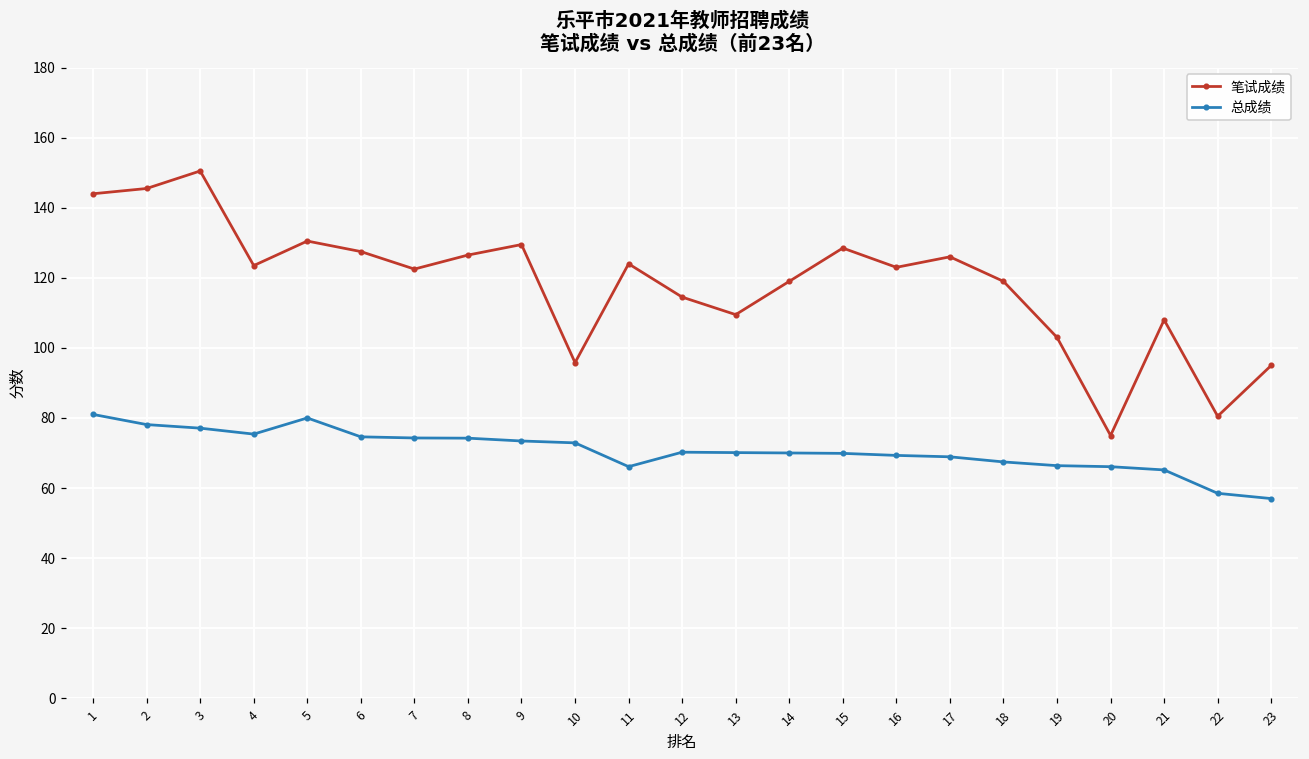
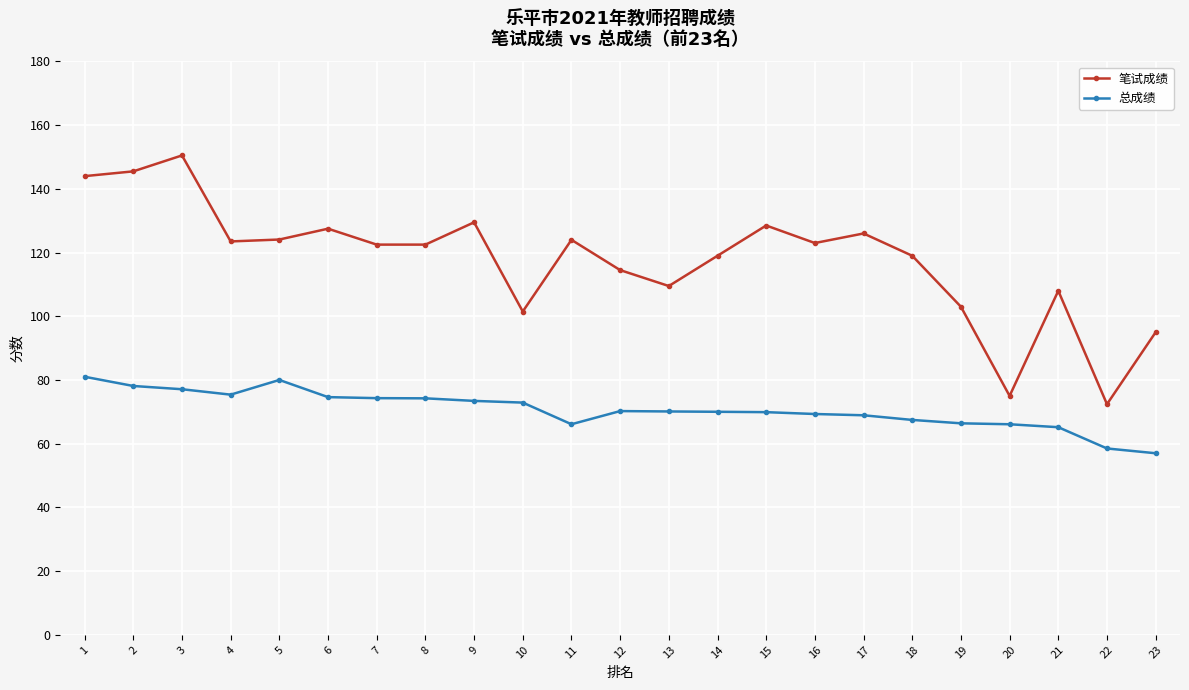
  {
    "笔试成绩": {
      "1": 144,
      "2": 146,
      "3": 151,
      "4": 124,
-     "5": 131,
+     "5": 124,
      "6": 128,
      "7": 123,
-     "8": 127,
+     "8": 123,
      "9": 130,
-     "10": 96,
+     "10": 102,
      "11": 124,
      "12": 115,
      "13": 110,
      "14": 119,
      "15": 129,
      "16": 123,
      "17": 126,
      "18": 119,
      "19": 103,
      "20": 75,
      "21": 108,
-     "22": 81,
+     "22": 72,
      "23": 95
    },
    "总成绩": {
      "1": 81,
      "2": 78,
      "3": 77,
      "4": 75,
      "5": 80,
      "6": 75,
      "7": 74,
      "8": 74,
      "9": 73,
      "10": 73,
      "11": 66,
      "12": 70,
      "13": 70,
      "14": 70,
      "15": 70,
      "16": 69,
      "17": 69,
      "18": 67,
      "19": 66,
      "20": 66,
      "21": 65,
      "22": 59,
      "23": 57
    }
  }
